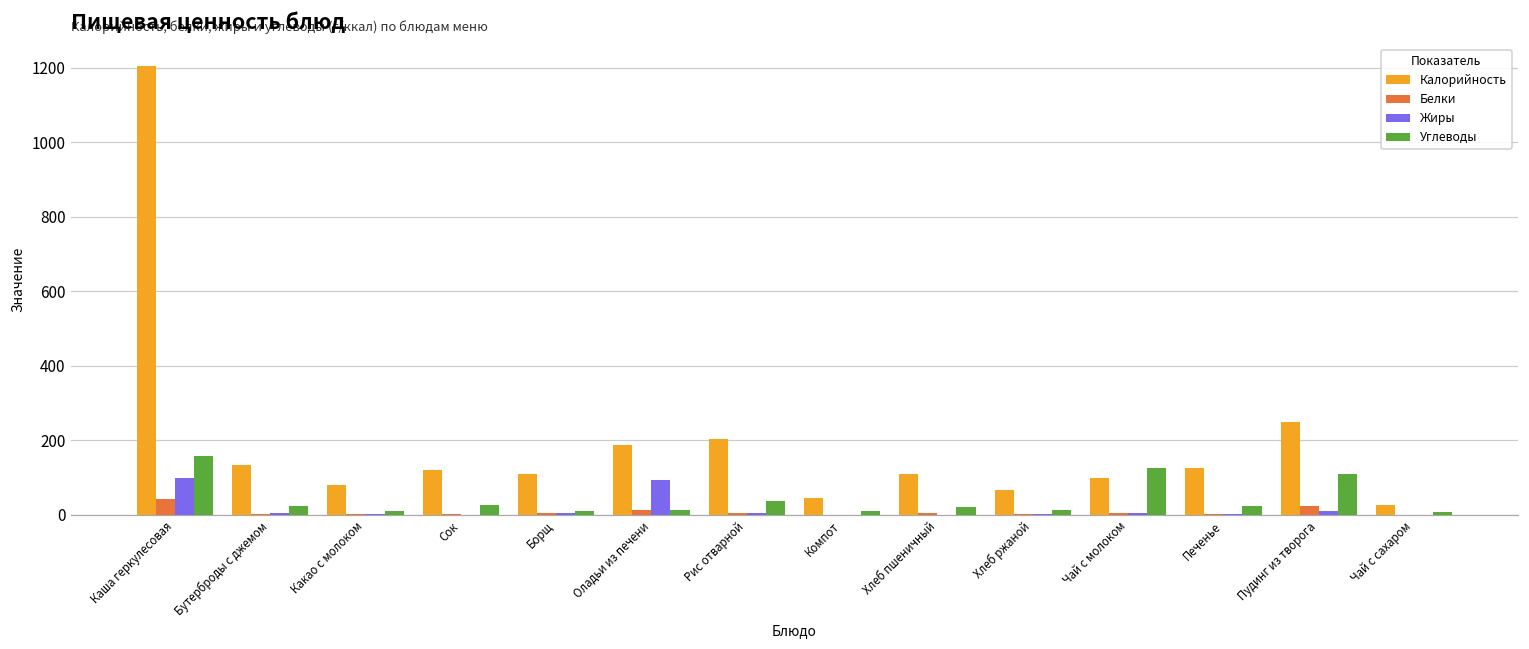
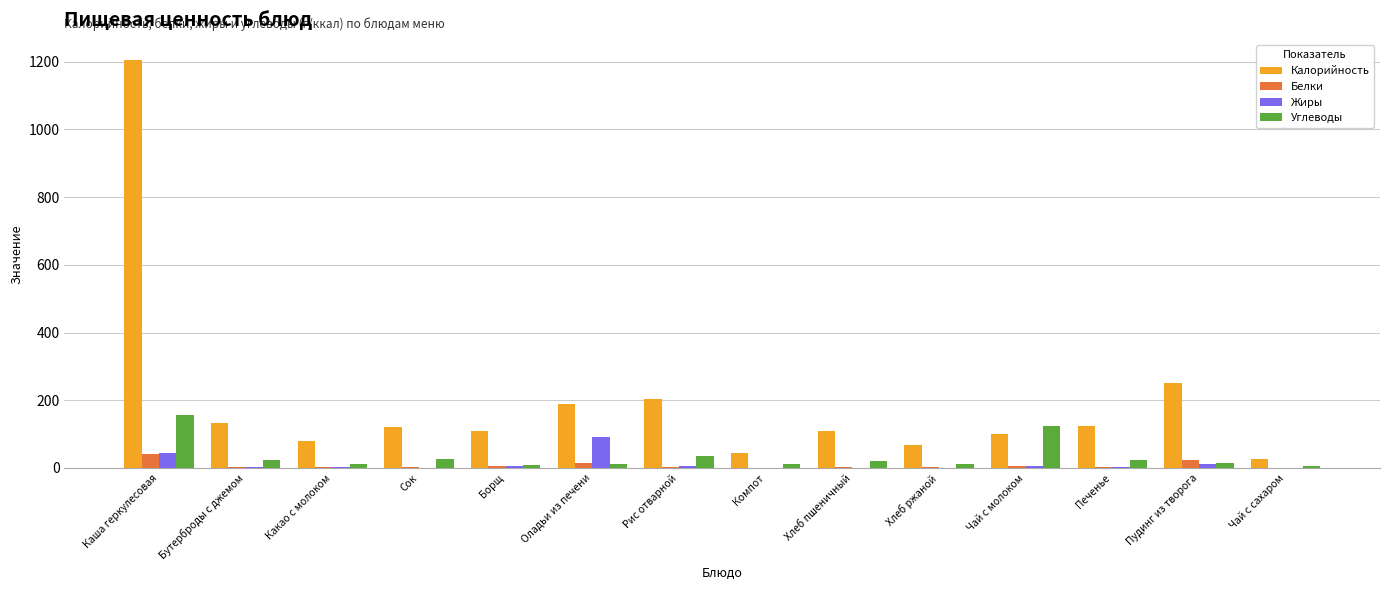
  {
    "Жиры": {
-     "Каша геркулесовая": 100,
+     "Каша геркулесовая": 50,
      "Оладьи из печени": 90,
      "Пудинг из творога": 10,
      "Чай с сахаром": 0
    },
    "Углеводы": {
      "Каша геркулесовая": 160,
      "Бутерброды с джемом": 20,
      "Какао с молоком": 10,
      "Сок": 30,
      "Борщ": 10,
      "Оладьи из печени": 10,
      "Рис отварной": 40,
      "Компот": 10,
      "Хлеб пшеничный": 20,
      "Хлеб ржаной": 10,
      "Чай с молоком": 130,
      "Печенье": 20,
-     "Пудинг из творога": 110
+     "Пудинг из творога": 20
    }
  }
